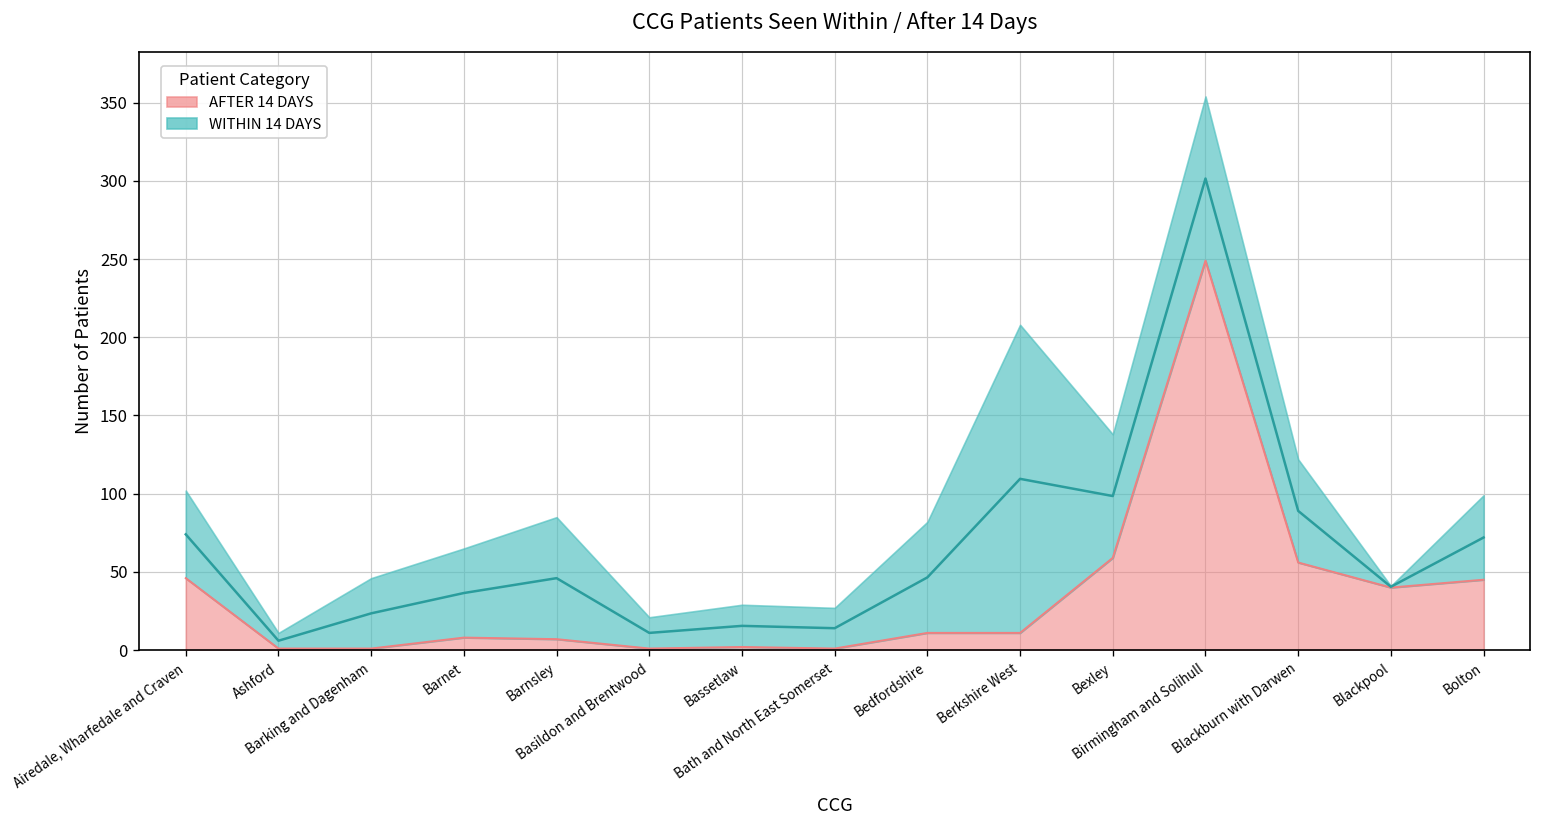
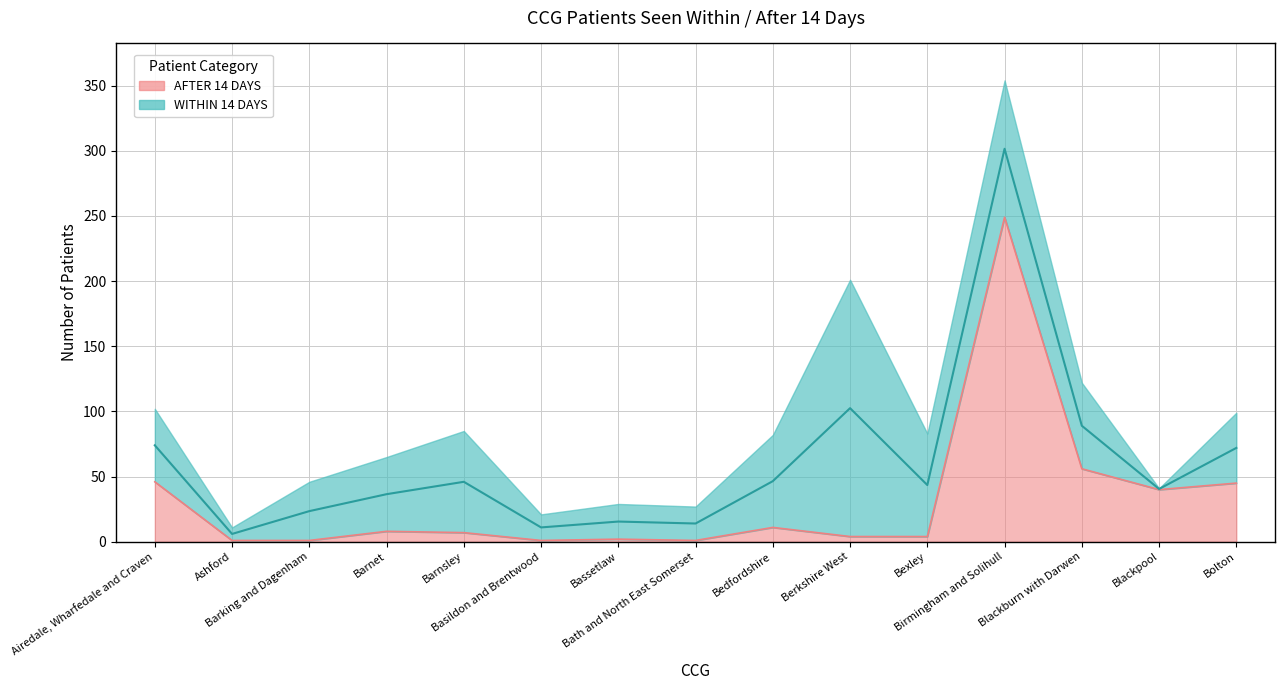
  {
    "AFTER 14 DAYS": {
      "Airedale, Wharfedale and Craven": 46,
      "Ashford": 1,
      "Barking and Dagenham": 1,
      "Barnet": 8,
      "Barnsley": 7,
      "Basildon and Brentwood": 1,
      "Bassetlaw": 2,
      "Bath and North East Somerset": 1,
      "Bedfordshire": 11,
-     "Berkshire West": 11,
-     "Bexley": 59,
+     "Berkshire West": 4,
+     "Bexley": 4,
      "Birmingham and Solihull": 249,
      "Blackburn with Darwen": 56,
      "Bolton": 45
    }
  }
